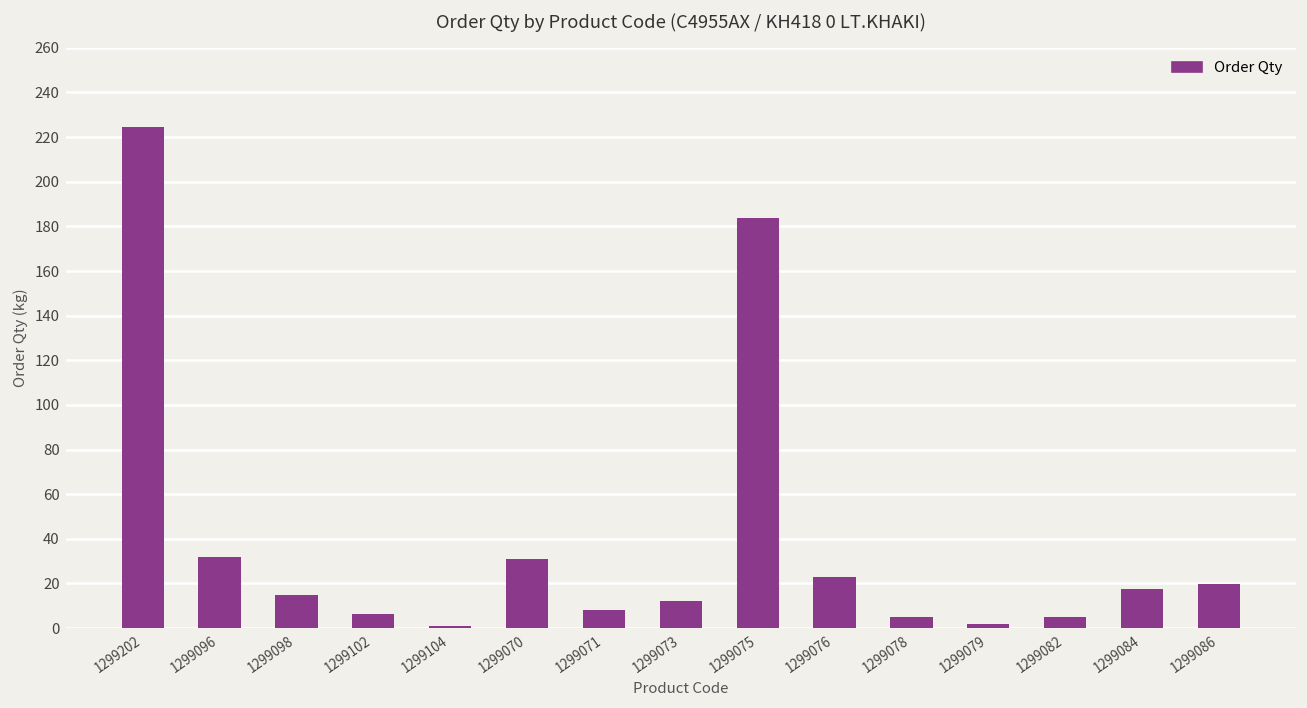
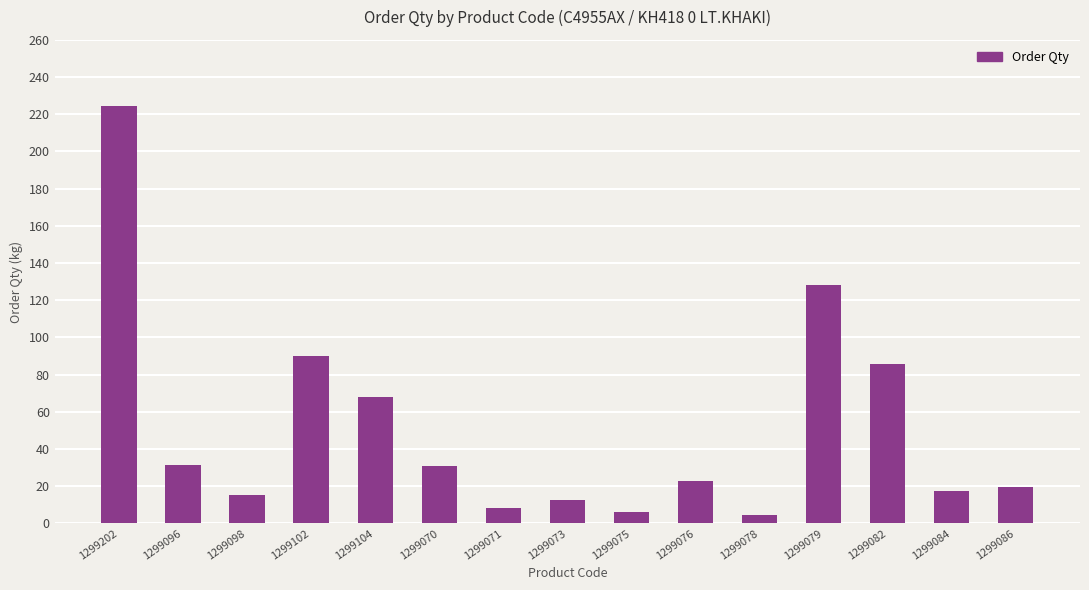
  {
    "1299202": 225,
    "1299096": 32,
    "1299098": 15,
-   "1299102": 6,
-   "1299104": 1,
+   "1299102": 90,
+   "1299104": 68,
    "1299070": 31,
    "1299071": 8,
    "1299073": 12,
-   "1299075": 184,
+   "1299075": 6,
    "1299076": 23,
    "1299078": 5,
-   "1299079": 2,
-   "1299082": 5,
+   "1299079": 128,
+   "1299082": 86,
    "1299084": 18,
    "1299086": 20
  }
